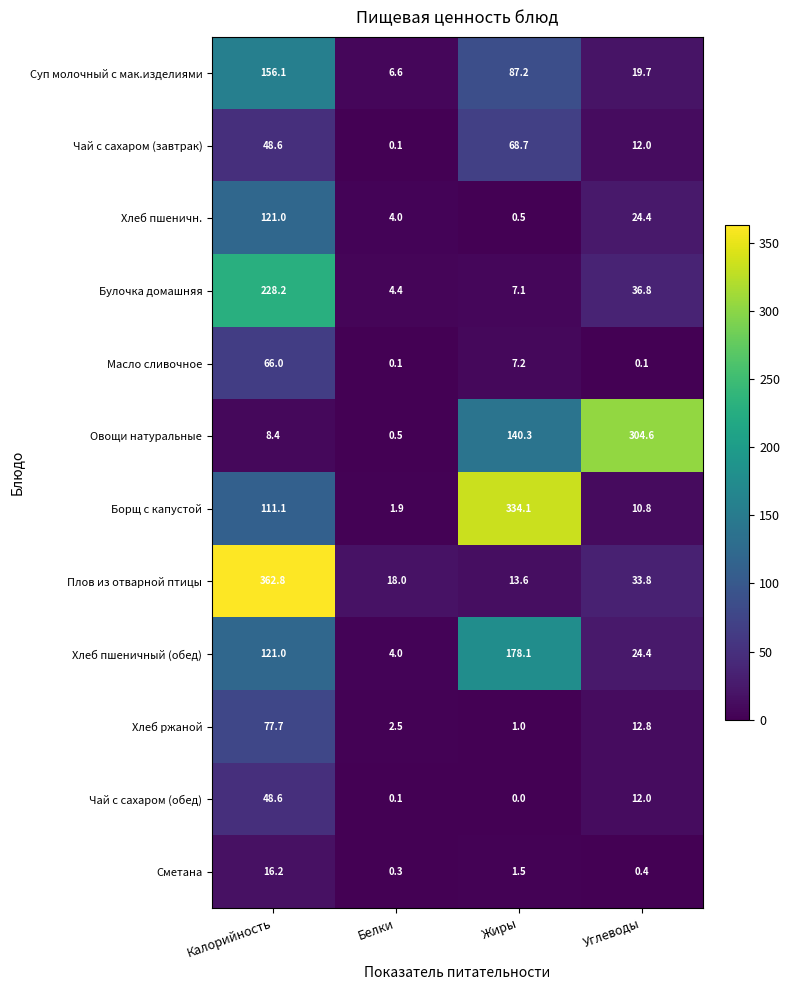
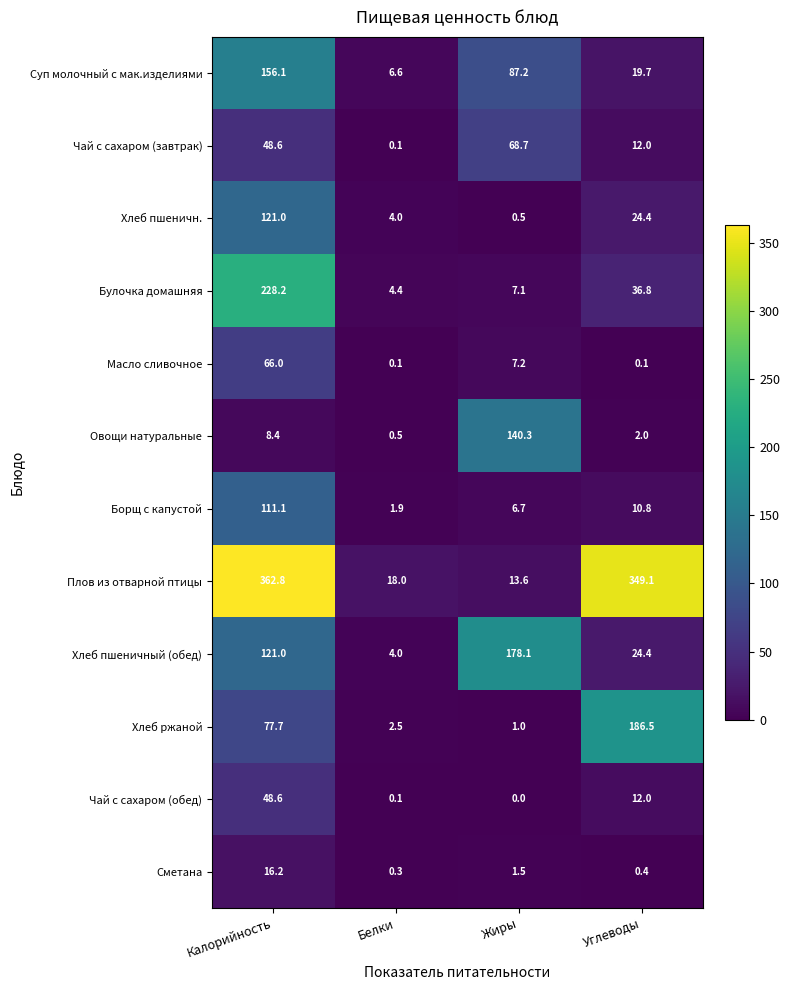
  {
    "Суп молочный с мак.изделиями": {
      "Калорийность": 156.1,
      "Белки": 6.6,
      "Жиры": 87.2,
      "Углеводы": 19.7
    },
    "Чай с сахаром (завтрак)": {
      "Калорийность": 48.6,
      "Белки": 0.1,
      "Жиры": 68.7,
      "Углеводы": 12.0
    },
    "Хлеб пшеничн.": {
      "Калорийность": 121.0,
      "Белки": 4.0,
      "Жиры": 0.5,
      "Углеводы": 24.4
    },
    "Булочка домашняя": {
      "Калорийность": 228.2,
      "Белки": 4.4,
      "Жиры": 7.1,
      "Углеводы": 36.8
    },
    "Масло сливочное": {
      "Калорийность": 66.0,
      "Белки": 0.1,
      "Жиры": 7.2,
      "Углеводы": 0.1
    },
    "Овощи натуральные": {
      "Калорийность": 8.4,
      "Белки": 0.5,
      "Жиры": 140.3,
-     "Углеводы": 304.6
+     "Углеводы": 2.0
    },
    "Борщ с капустой": {
      "Калорийность": 111.1,
      "Белки": 1.9,
-     "Жиры": 334.1,
+     "Жиры": 6.7,
      "Углеводы": 10.8
    },
    "Плов из отварной птицы": {
      "Калорийность": 362.8,
      "Белки": 18.0,
      "Жиры": 13.6,
-     "Углеводы": 33.8
+     "Углеводы": 349.1
    },
    "Хлеб пшеничный (обед)": {
      "Калорийность": 121.0,
      "Белки": 4.0,
      "Жиры": 178.1,
      "Углеводы": 24.4
    },
    "Хлеб ржаной": {
      "Калорийность": 77.7,
      "Белки": 2.5,
      "Жиры": 1.0,
-     "Углеводы": 12.8
+     "Углеводы": 186.5
    },
    "Чай с сахаром (обед)": {
      "Калорийность": 48.6,
      "Белки": 0.1,
      "Жиры": 0.0,
      "Углеводы": 12.0
    },
    "Сметана": {
      "Калорийность": 16.2,
      "Белки": 0.3,
      "Жиры": 1.5,
      "Углеводы": 0.4
    }
  }
